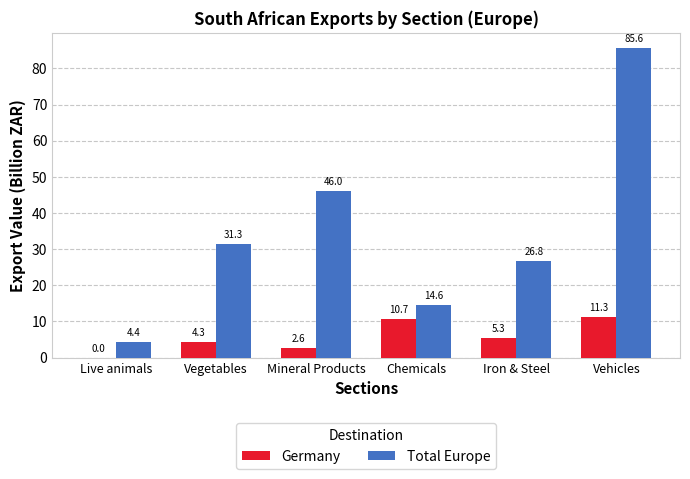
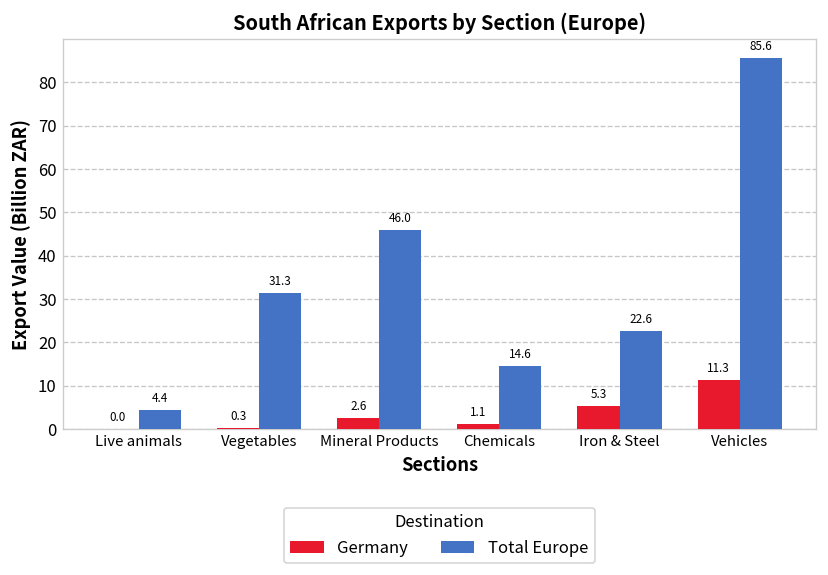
  {
    "Germany": {
      "Live animals": 0.0,
-     "Vegetables": 4.3,
+     "Vegetables": 0.3,
      "Mineral Products": 2.6,
-     "Chemicals": 10.7,
+     "Chemicals": 1.1,
      "Iron & Steel": 5.3,
      "Vehicles": 11.3
    },
    "Total Europe": {
      "Live animals": 4.4,
      "Vegetables": 31.3,
      "Mineral Products": 46.0,
      "Chemicals": 14.6,
-     "Iron & Steel": 26.8,
+     "Iron & Steel": 22.6,
      "Vehicles": 85.6
    }
  }
